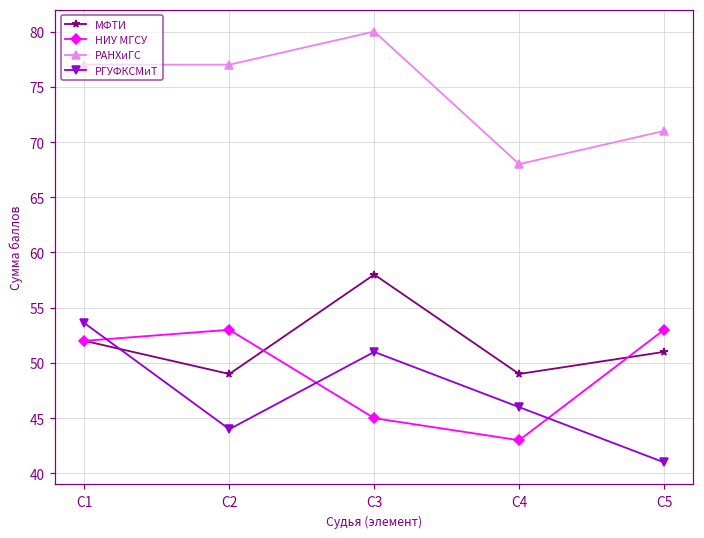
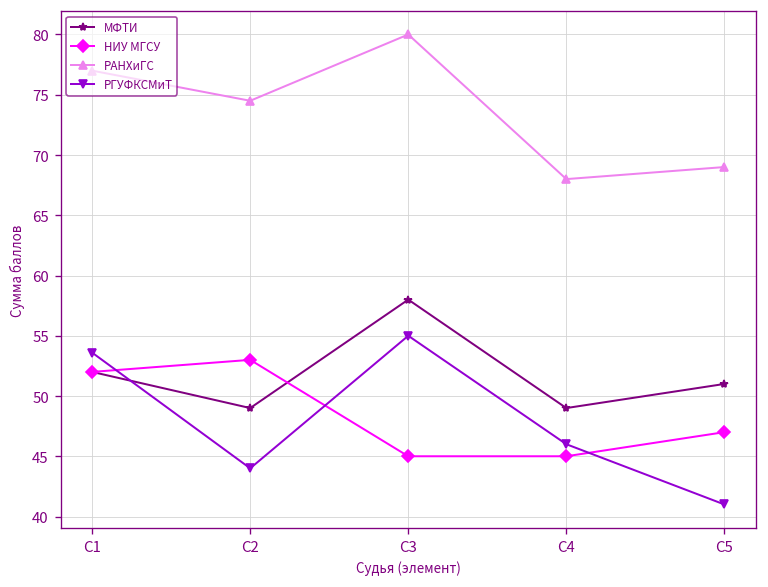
  {
    "МФТИ": {
      "С2": 49.0,
      "С3": 58.0,
      "С4": 49.0,
      "С5": 51.0
    },
    "НИУ МГСУ": {
      "С2": 53,
      "С3": 45,
-     "С4": 43,
-     "С5": 53
+     "С4": 45,
+     "С5": 47
    },
    "РАНХиГС": {
-     "С2": 77.0,
+     "С2": 74.5,
      "С3": 80.0,
      "С4": 68.0,
-     "С5": 71
+     "С5": 69
    },
    "РГУФКСМиТ": {
      "С1": 53.6,
      "С2": 44,
-     "С3": 51,
+     "С3": 55,
      "С4": 46,
      "С5": 41
    }
  }
